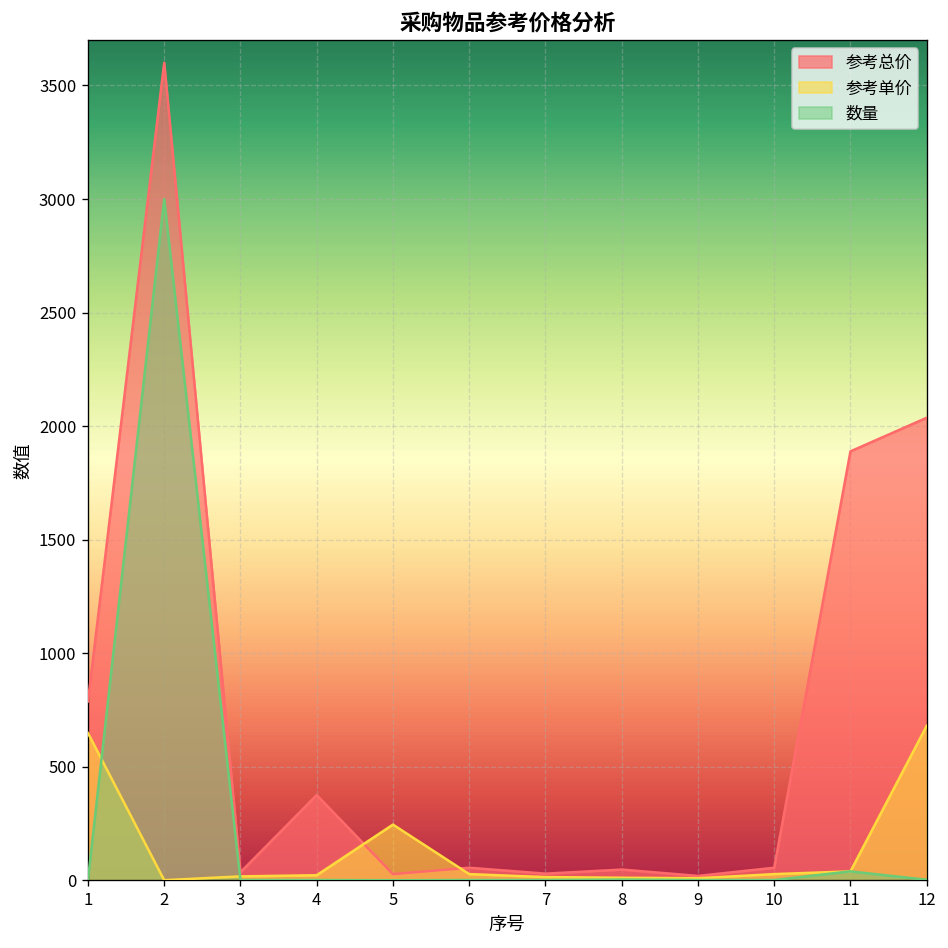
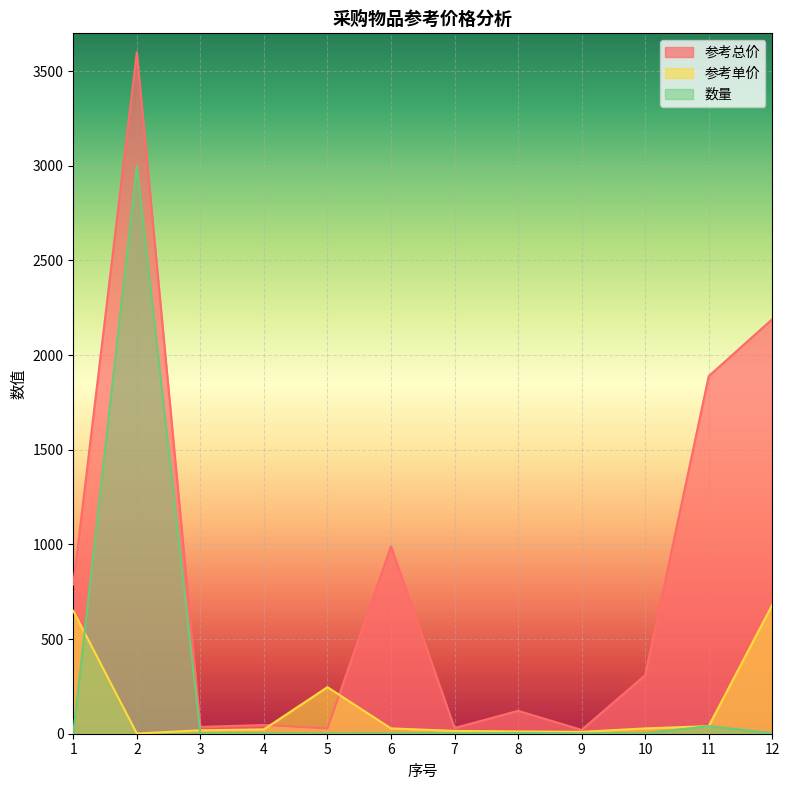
  {
    "参考总价": {
      "1": 790,
      "2": 3600,
      "3": 40,
-     "4": 380,
+     "4": 50,
      "5": 30,
-     "6": 60,
+     "6": 990,
      "7": 30,
-     "8": 50,
-     "10": 60,
+     "8": 120,
+     "10": 310,
      "11": 1890,
-     "12": 2040
+     "12": 2190
    },
    "参考单价": {
      "1": 650,
      "2": 0,
      "3": 20,
      "4": 20,
      "5": 250,
      "6": 30,
      "10": 30,
      "12": 680
    },
    "数量": {
      "1": 0,
      "2": 3000,
      "3": 0,
      "4": 0,
      "5": 0,
      "6": 0,
      "10": 0,
      "12": 0
    }
  }
